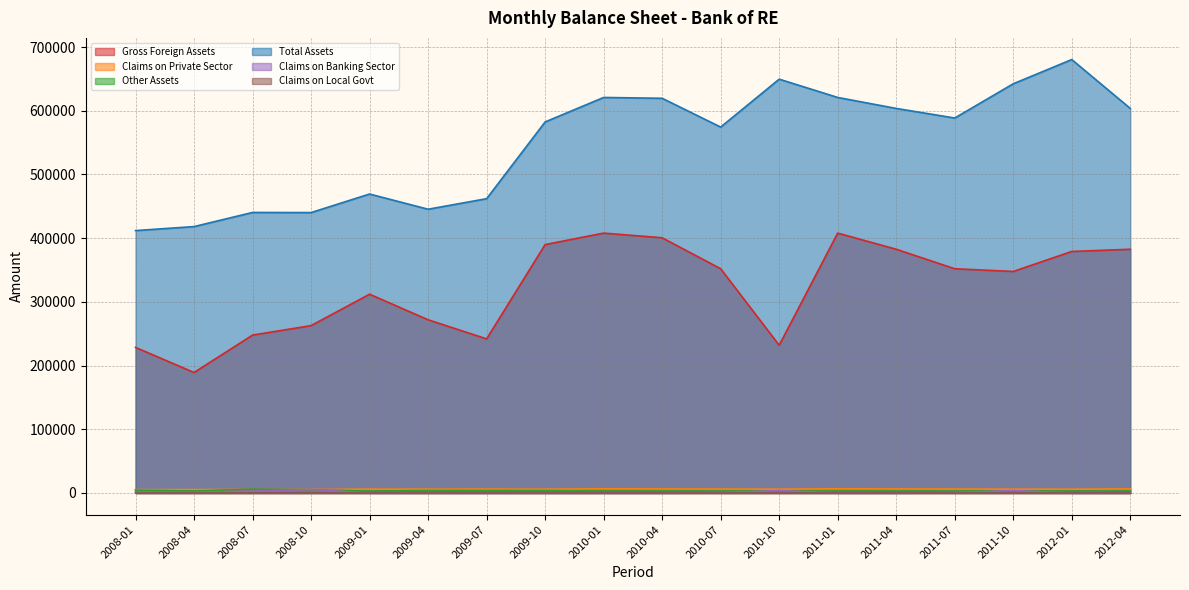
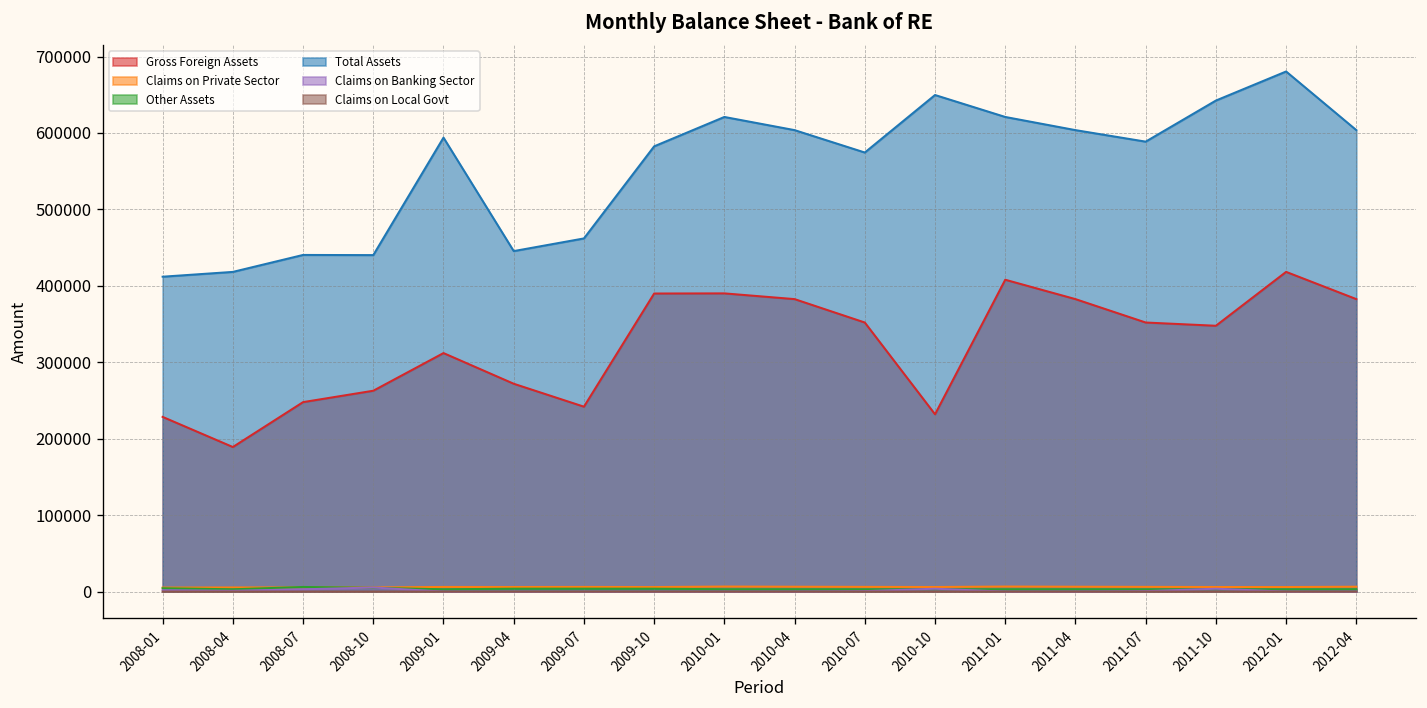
  {
    "Gross Foreign Assets": {
      "2008-01": 230000,
      "2008-04": 190000,
      "2008-07": 250000,
      "2008-10": 260000,
      "2009-01": 310000,
      "2009-04": 270000,
      "2009-07": 240000,
      "2009-10": 390000,
-     "2010-01": 410000,
-     "2010-04": 400000,
+     "2010-01": 390000,
+     "2010-04": 380000,
      "2010-07": 350000,
      "2010-10": 230000,
      "2011-01": 410000,
      "2011-04": 380000,
      "2011-07": 350000,
      "2011-10": 350000,
-     "2012-01": 380000,
+     "2012-01": 420000,
      "2012-04": 380000
    },
    "Total Assets": {
      "2008-01": 410000,
      "2008-04": 420000,
      "2008-07": 440000,
      "2008-10": 440000,
-     "2009-01": 470000,
+     "2009-01": 590000,
      "2009-04": 450000,
      "2009-07": 460000,
      "2009-10": 580000,
      "2010-01": 620000,
-     "2010-04": 620000,
+     "2010-04": 600000,
      "2010-07": 570000,
      "2010-10": 650000,
      "2011-01": 620000,
      "2011-04": 600000,
      "2011-07": 590000,
      "2011-10": 640000,
      "2012-01": 680000,
      "2012-04": 600000
    },
    "Claims on Local Govt": {
      "2008-10": 0
    }
  }
